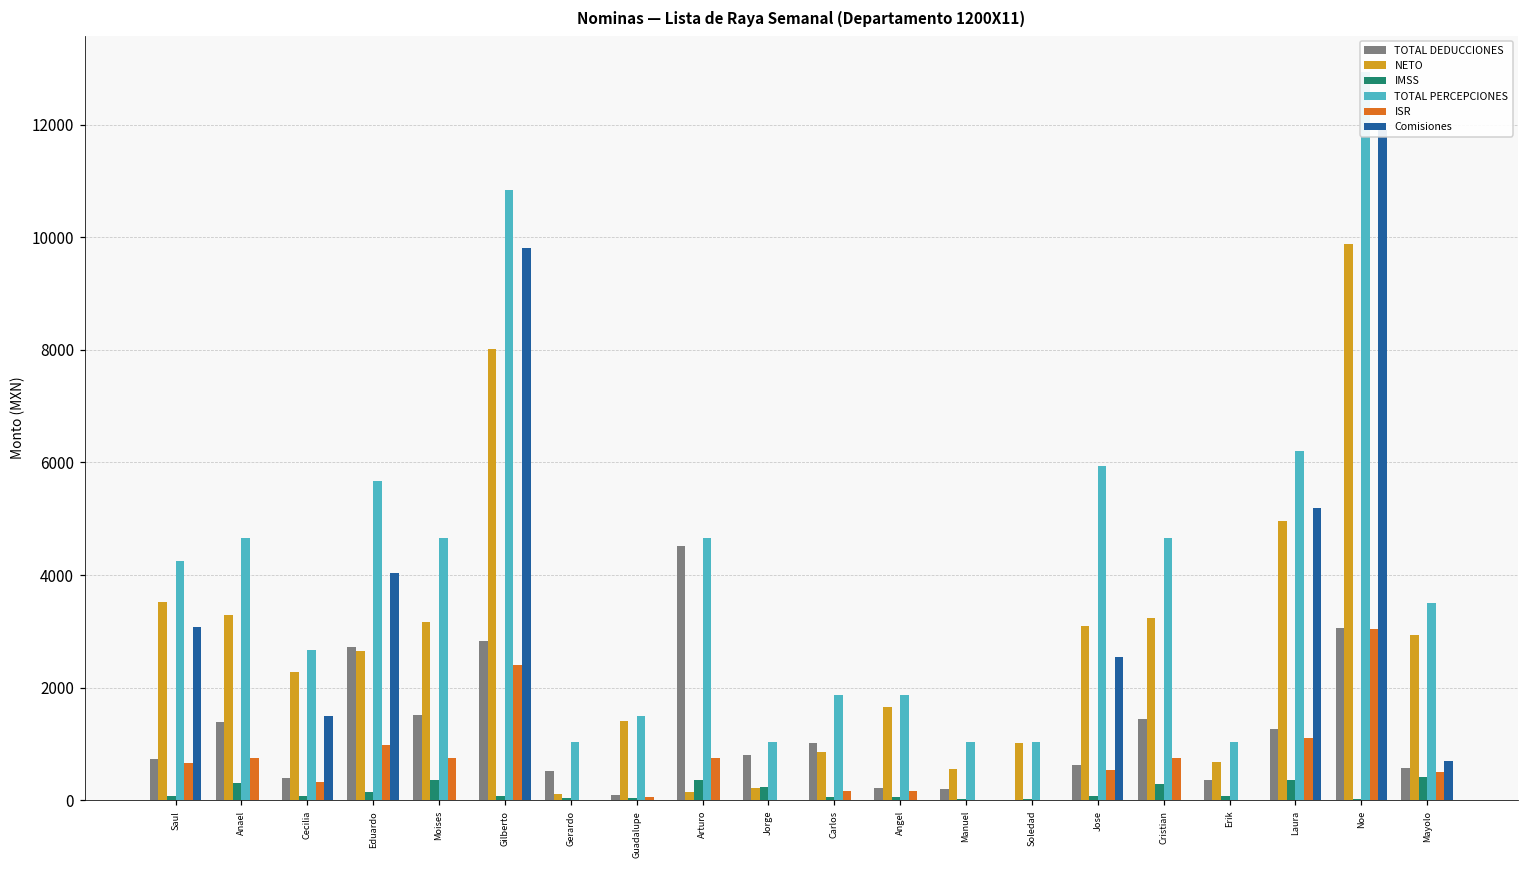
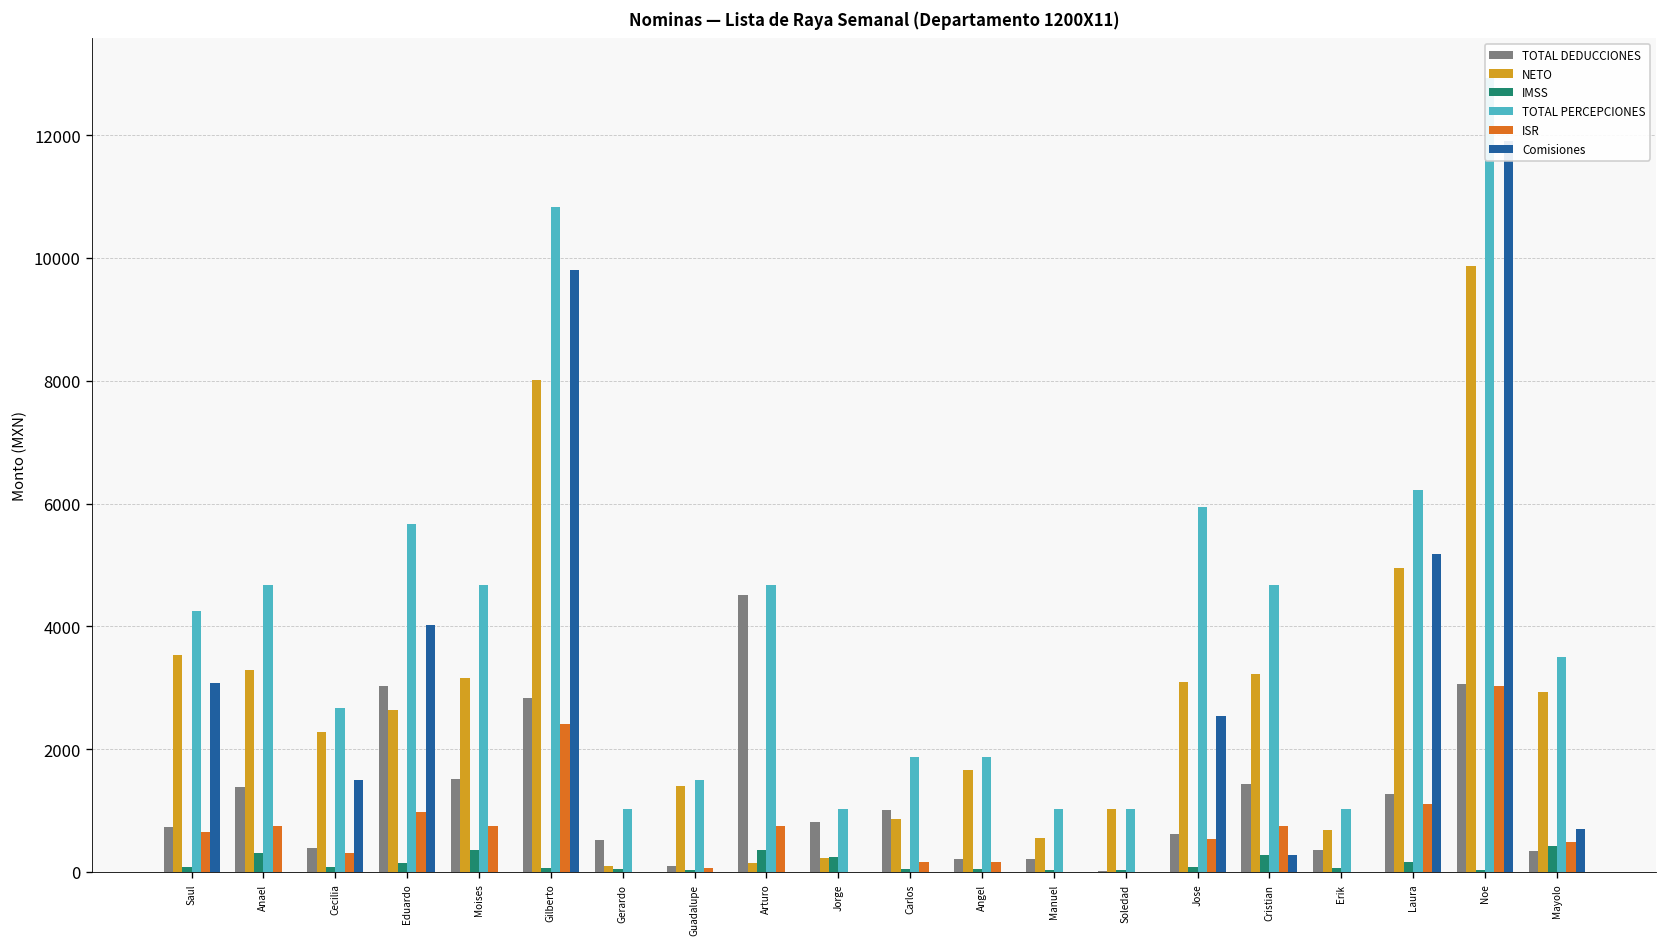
  {
    "TOTAL DEDUCCIONES": {
      "Saul": 700,
      "Anael": 1400,
      "Cecilia": 400,
-     "Eduardo": 2700,
+     "Eduardo": 3000,
      "Moises": 1500,
      "Gilberto": 2800,
      "Gerardo": 500,
      "Guadalupe": 100,
      "Arturo": 4500,
      "Jorge": 800,
      "Carlos": 1000,
      "Angel": 200,
      "Manuel": 200,
      "Jose": 600,
      "Cristian": 1400,
      "Erik": 300,
      "Laura": 1300,
      "Noe": 3100,
-     "Mayolo": 600
+     "Mayolo": 300
    },
    "IMSS": {
      "Saul": 100,
      "Anael": 300,
      "Cecilia": 100,
      "Eduardo": 100,
      "Moises": 400,
      "Gilberto": 100,
      "Arturo": 400,
      "Jorge": 200,
      "Carlos": 0,
      "Angel": 100,
      "Jose": 100,
      "Cristian": 300,
      "Erik": 100,
-     "Laura": 400,
+     "Laura": 200,
      "Mayolo": 400
    },
    "TOTAL PERCEPCIONES": {
      "Saul": 4200,
      "Anael": 4700,
      "Cecilia": 2700,
      "Eduardo": 5700,
      "Moises": 4700,
      "Gilberto": 10800,
      "Gerardo": 1000,
      "Guadalupe": 1500,
      "Arturo": 4700,
      "Jorge": 1000,
      "Carlos": 1900,
      "Angel": 1900,
      "Manuel": 1000,
      "Soledad": 1000,
      "Jose": 5900,
      "Cristian": 4700,
      "Erik": 1000,
      "Laura": 6200,
      "Mayolo": 3500
    },
    "Comisiones": {
      "Saul": 3100,
      "Anael": 0,
      "Cecilia": 1500,
      "Eduardo": 4000,
      "Moises": 0,
      "Gilberto": 9800,
      "Gerardo": 0,
      "Guadalupe": 0,
      "Arturo": 0,
      "Jorge": 0,
      "Carlos": 0,
      "Angel": 0,
      "Manuel": 0,
      "Soledad": 0,
      "Jose": 2500,
-     "Cristian": 0,
+     "Cristian": 300,
      "Erik": 0,
      "Laura": 5200,
      "Mayolo": 700
    }
  }
